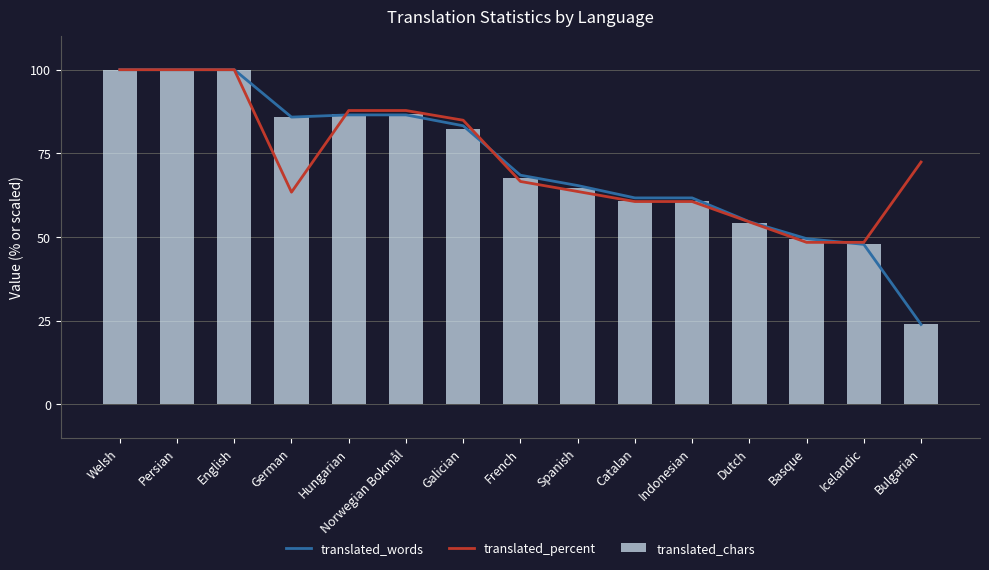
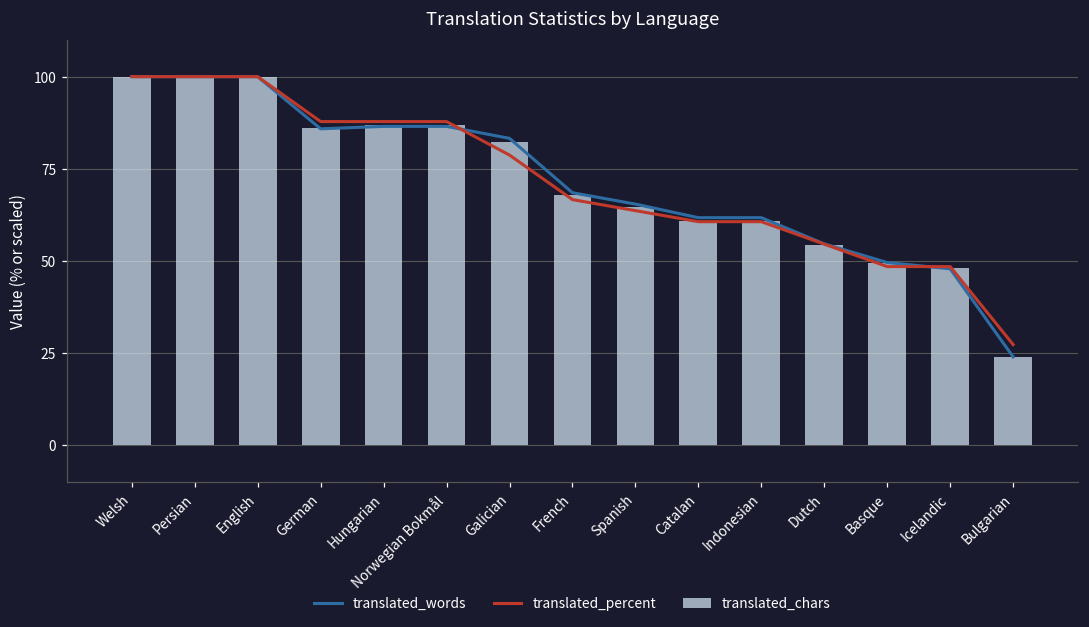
  {
    "translated_chars": {
      "Welsh": 100,
      "Persian": 100,
      "English": 100,
      "German": 86,
      "Hungarian": 87,
      "Norwegian Bokmål": 87,
      "Galician": 82,
      "French": 68,
      "Spanish": 65,
      "Catalan": 61,
      "Indonesian": 61,
      "Dutch": 54,
      "Basque": 49,
      "Icelandic": 48,
      "Bulgarian": 24
    },
    "translated_words": {
      "German": 86,
      "Hungarian": 86,
      "Norwegian Bokmål": 86,
      "Galician": 83,
      "French": 68,
      "Spanish": 65,
      "Catalan": 62,
      "Indonesian": 62,
      "Basque": 50,
      "Bulgarian": 24
    },
    "translated_percent": {
-     "German": 63,
+     "German": 88,
      "Hungarian": 88,
      "Norwegian Bokmål": 88,
-     "Galician": 85,
+     "Galician": 79,
      "French": 67,
      "Spanish": 64,
      "Catalan": 61,
      "Indonesian": 61,
      "Basque": 48,
-     "Bulgarian": 72
+     "Bulgarian": 27
    }
  }
